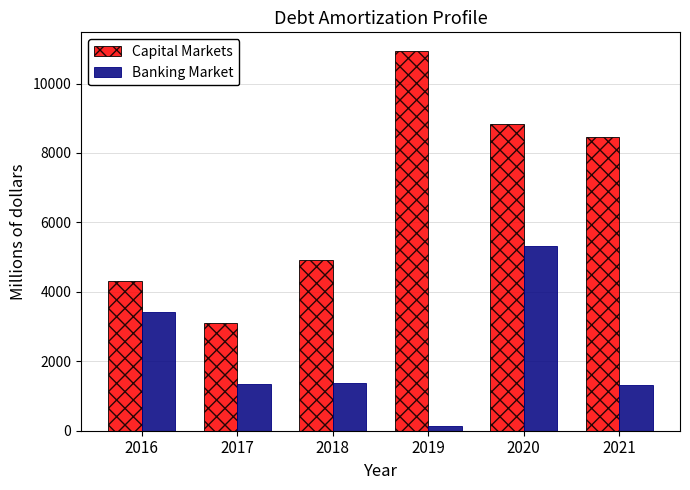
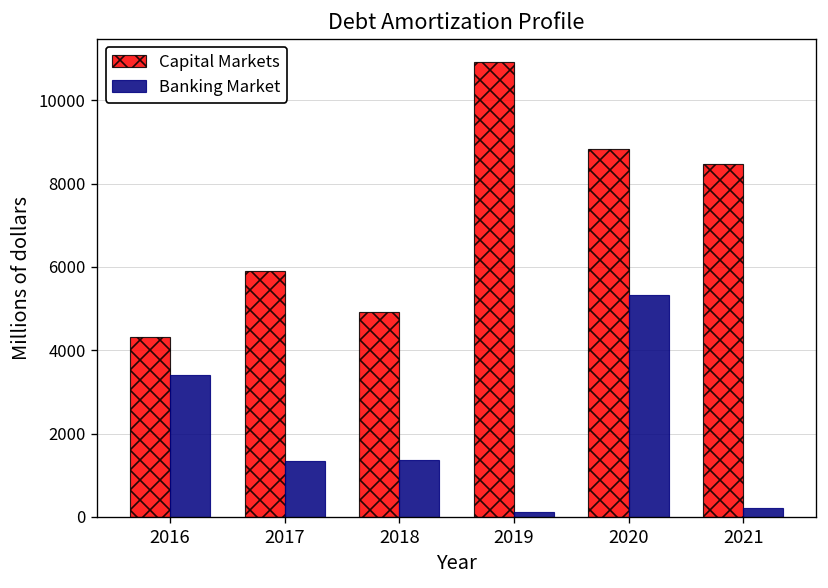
  {
    "Capital Markets": {
      "2016": 4300,
-     "2017": 3100,
+     "2017": 5900,
      "2018": 4900,
      "2019": 10900,
      "2020": 8800,
      "2021": 8500
    },
    "Banking Market": {
      "2016": 3400,
      "2017": 1300,
      "2018": 1400,
      "2019": 100,
      "2020": 5300,
-     "2021": 1300
+     "2021": 200
    }
  }
